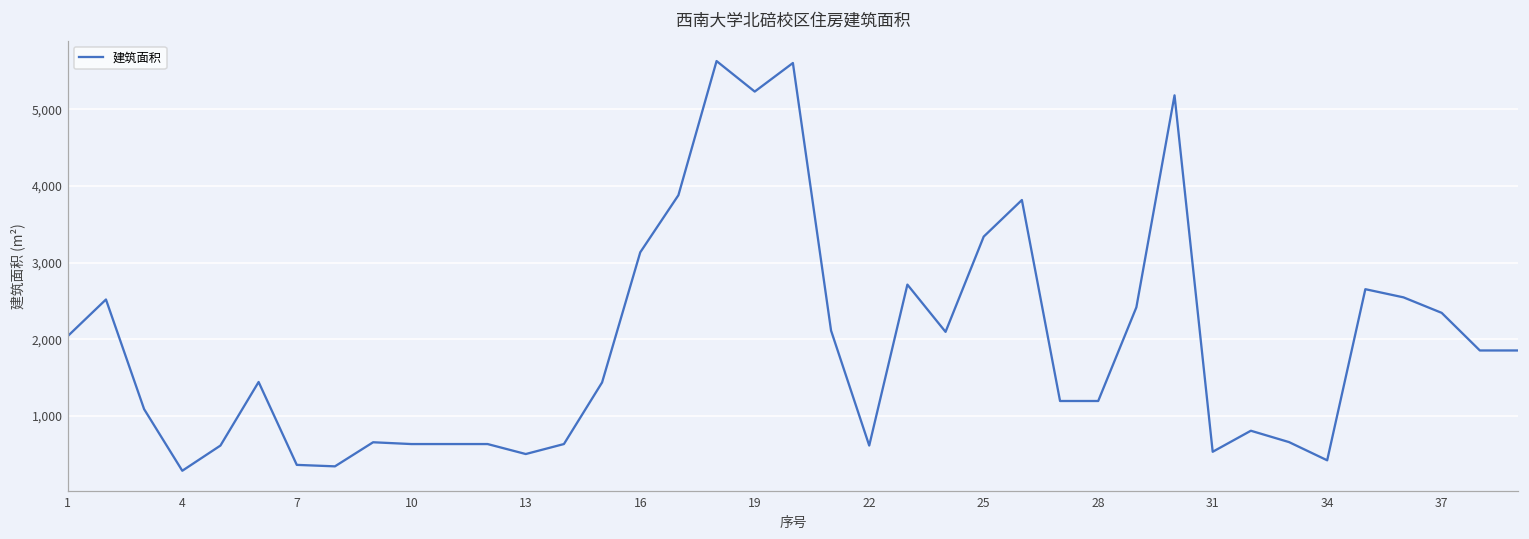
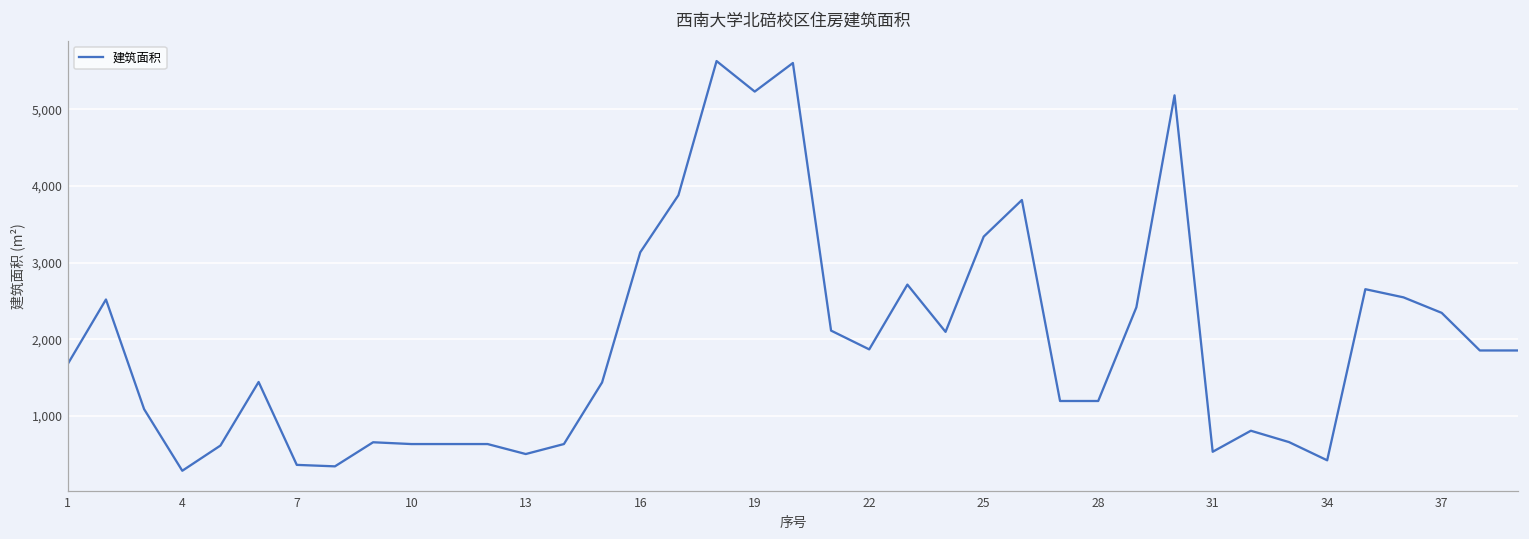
  {
-   "1": "2,000",
+   "1": "1,700",
    "4": "300",
    "7": "400",
    "10": "600",
    "13": "500",
    "16": "3,100",
    "19": "5,200",
-   "22": "600",
+   "22": "1,900",
    "25": "3,300",
    "28": "1,200",
    "31": "500",
    "34": "400",
    "37": "2,300"
  }
